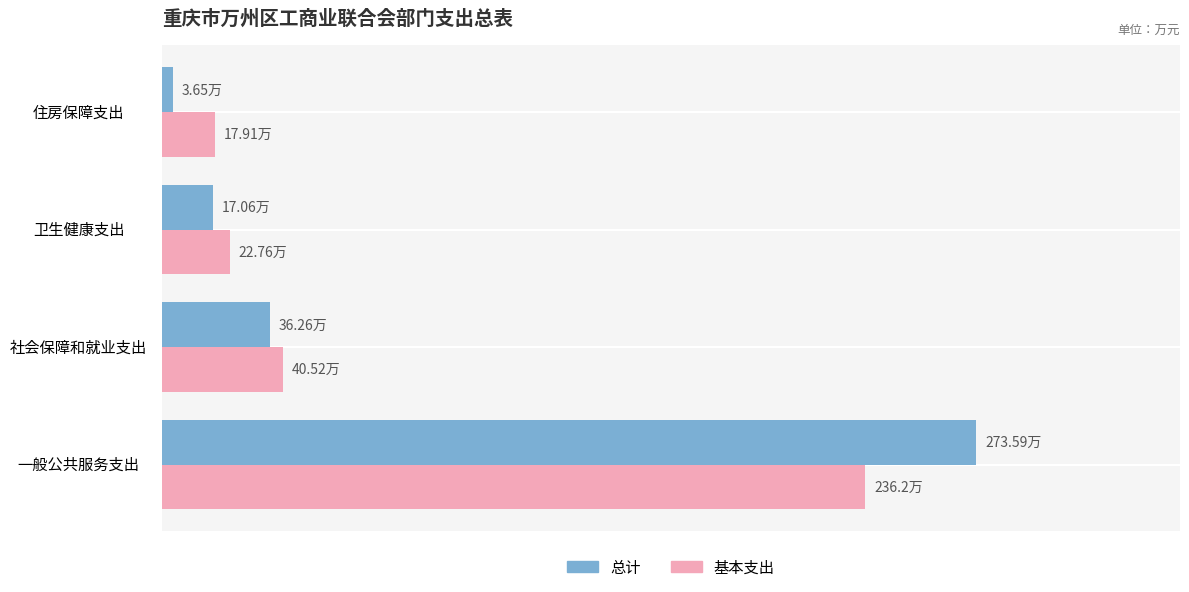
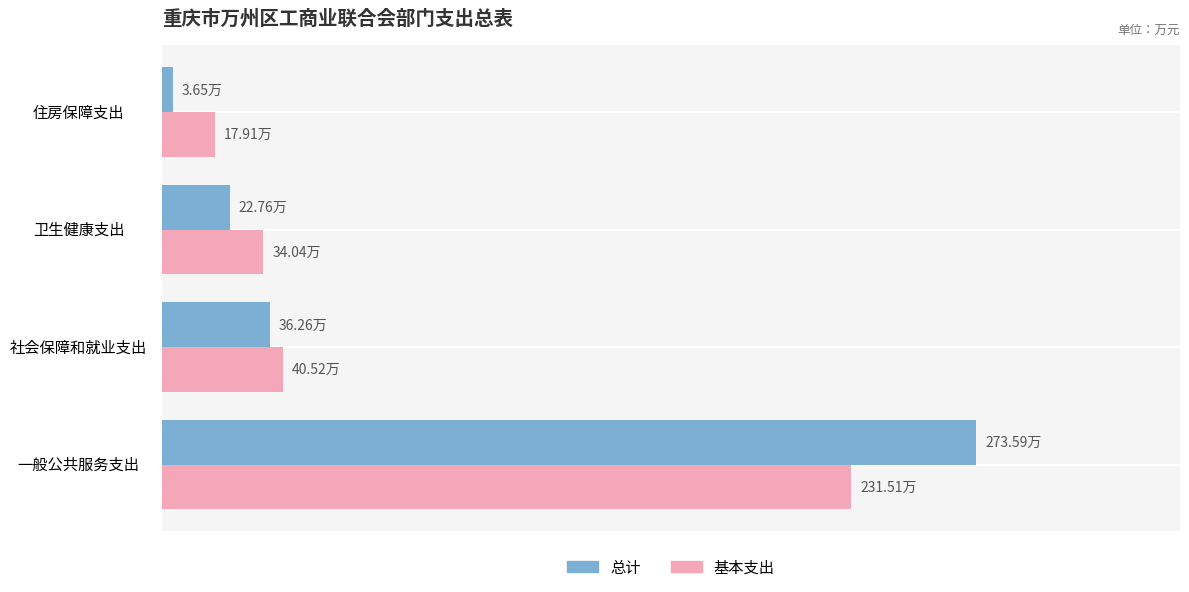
  {
    "总计": {
      "住房保障支出": "3.65万",
-     "卫生健康支出": "17.06万",
+     "卫生健康支出": "22.76万",
      "社会保障和就业支出": "36.26万",
      "一般公共服务支出": "273.59万"
    },
    "基本支出": {
      "住房保障支出": "17.91万",
-     "卫生健康支出": "22.76万",
+     "卫生健康支出": "34.04万",
      "社会保障和就业支出": "40.52万",
-     "一般公共服务支出": "236.2万"
+     "一般公共服务支出": "231.51万"
    }
  }
